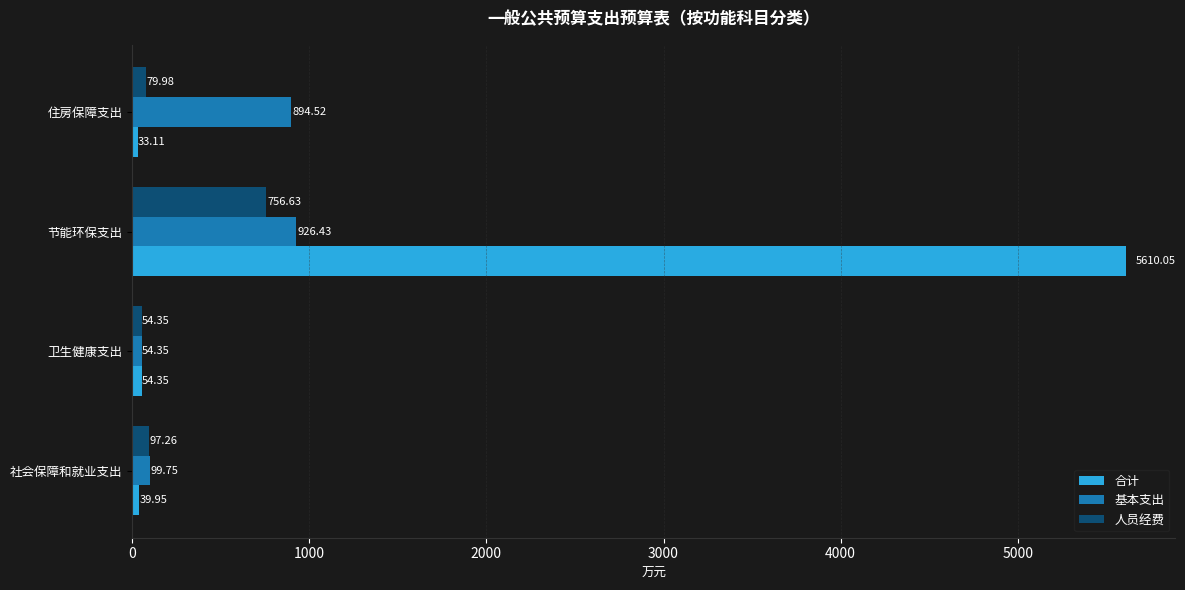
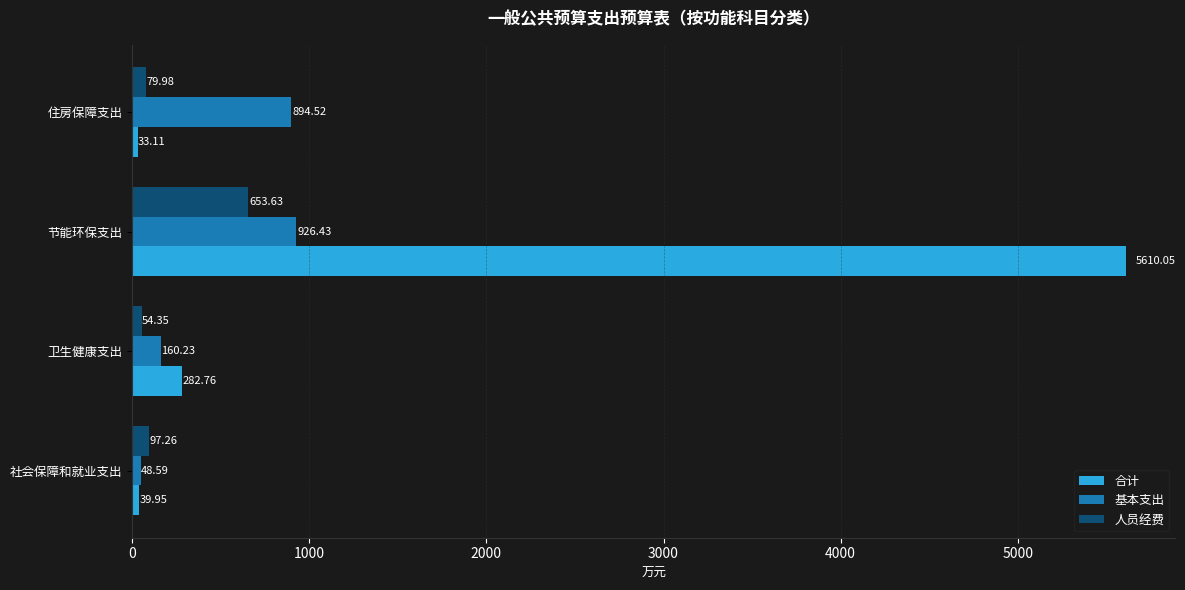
  {
    "合计": {
      "住房保障支出": 33.11,
      "节能环保支出": 5610.05,
-     "卫生健康支出": 54.35,
+     "卫生健康支出": 282.76,
      "社会保障和就业支出": 39.95
    },
    "基本支出": {
      "住房保障支出": 894.52,
      "节能环保支出": 926.43,
-     "卫生健康支出": 54.35,
-     "社会保障和就业支出": 99.75
+     "卫生健康支出": 160.23,
+     "社会保障和就业支出": 48.59
    },
    "人员经费": {
      "住房保障支出": 79.98,
-     "节能环保支出": 756.63,
+     "节能环保支出": 653.63,
      "卫生健康支出": 54.35,
      "社会保障和就业支出": 97.26
    }
  }
